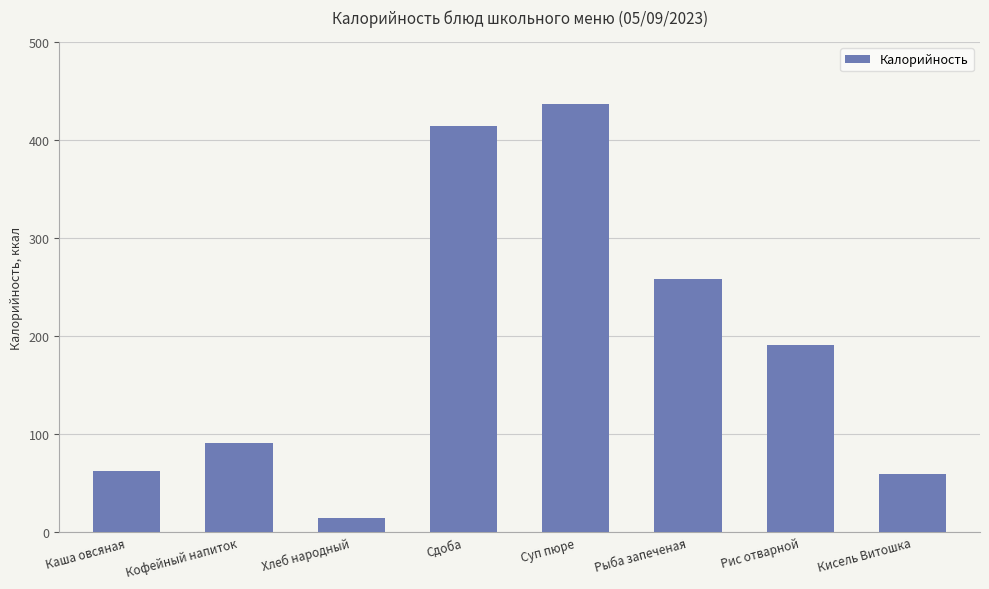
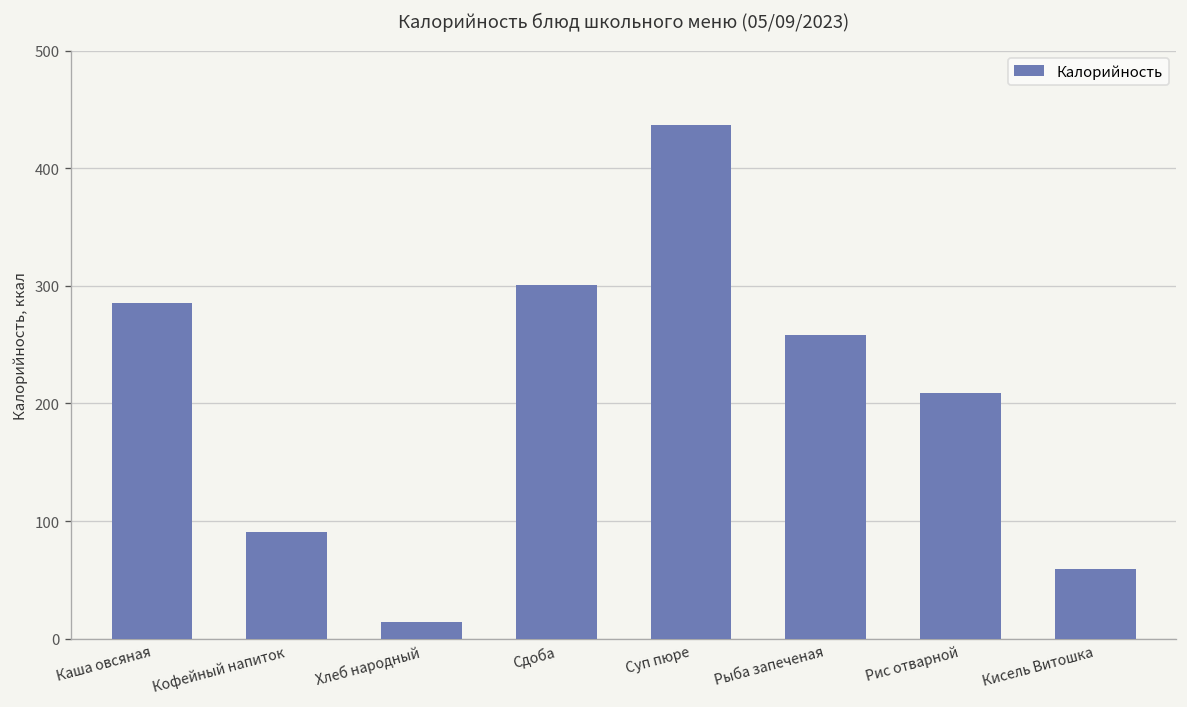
  {
-   "Каша овсяная": 60,
+   "Каша овсяная": 290,
    "Кофейный напиток": 90,
    "Хлеб народный": 10,
-   "Сдоба": 410,
+   "Сдоба": 300,
    "Суп пюре": 440,
    "Рыба запеченая": 260,
-   "Рис отварной": 190,
+   "Рис отварной": 210,
    "Кисель Витошка": 60
  }
